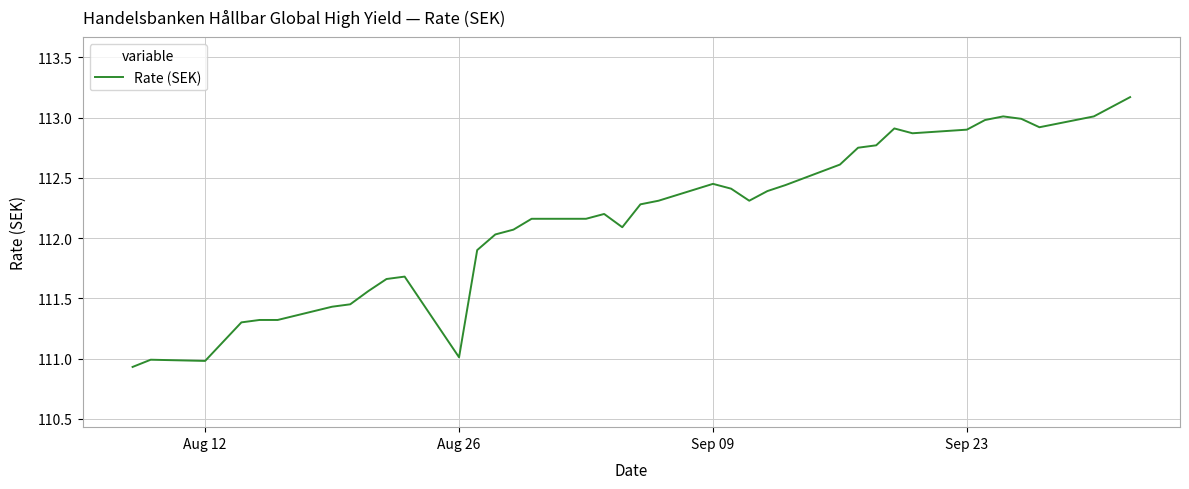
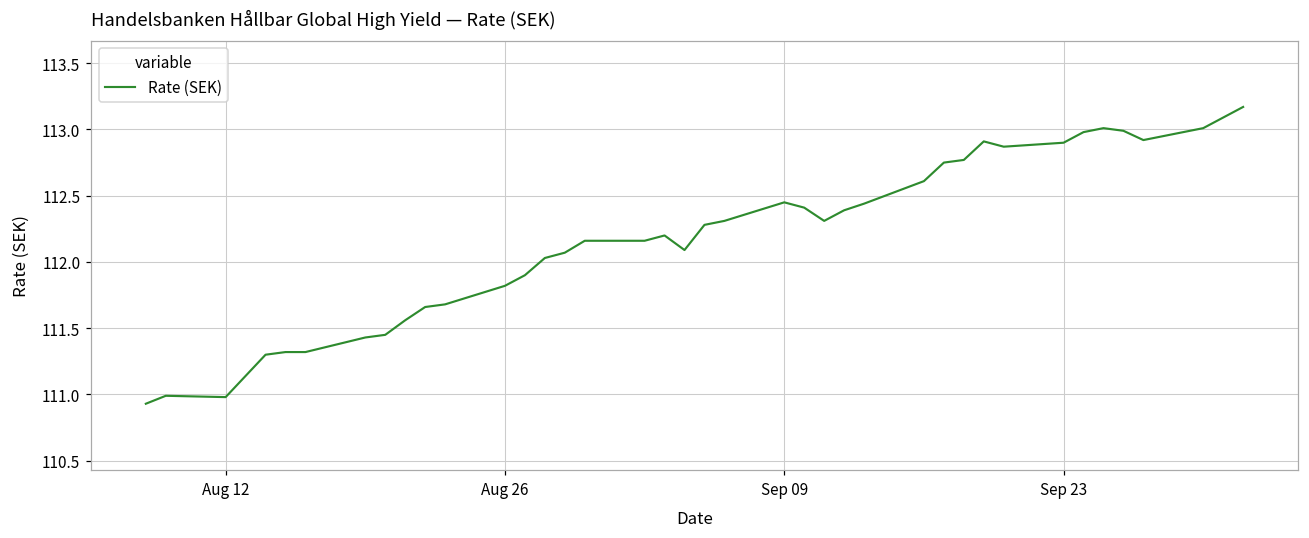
  {
    "Aug 12": 110.98,
-   "Aug 26": 111.01,
+   "Aug 26": 111.82,
    "Sep 09": 112.45,
    "Sep 23": 112.90
  }
